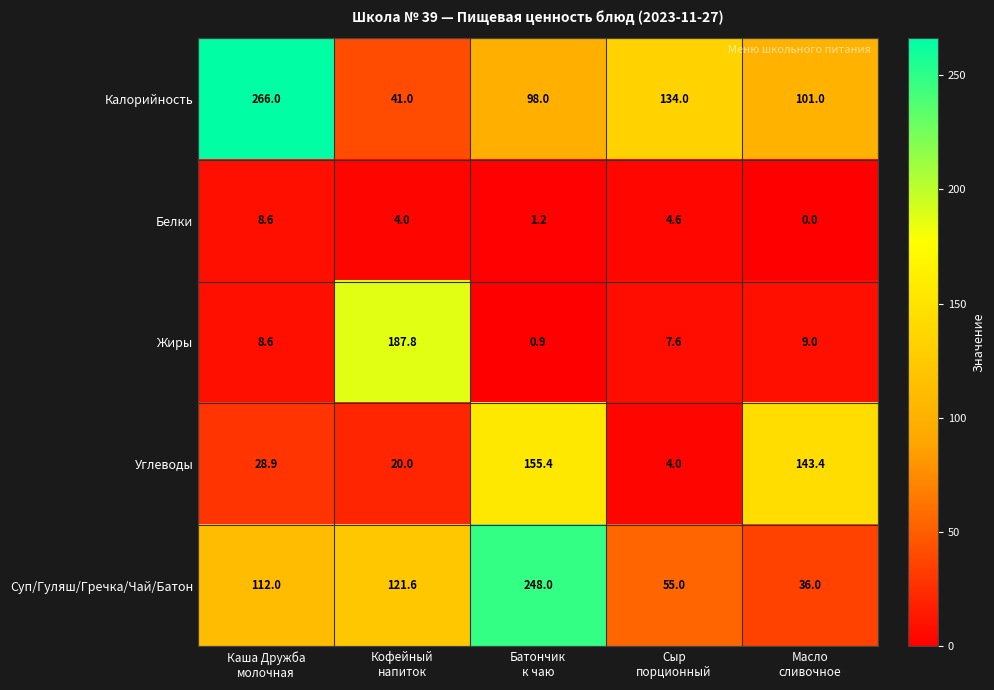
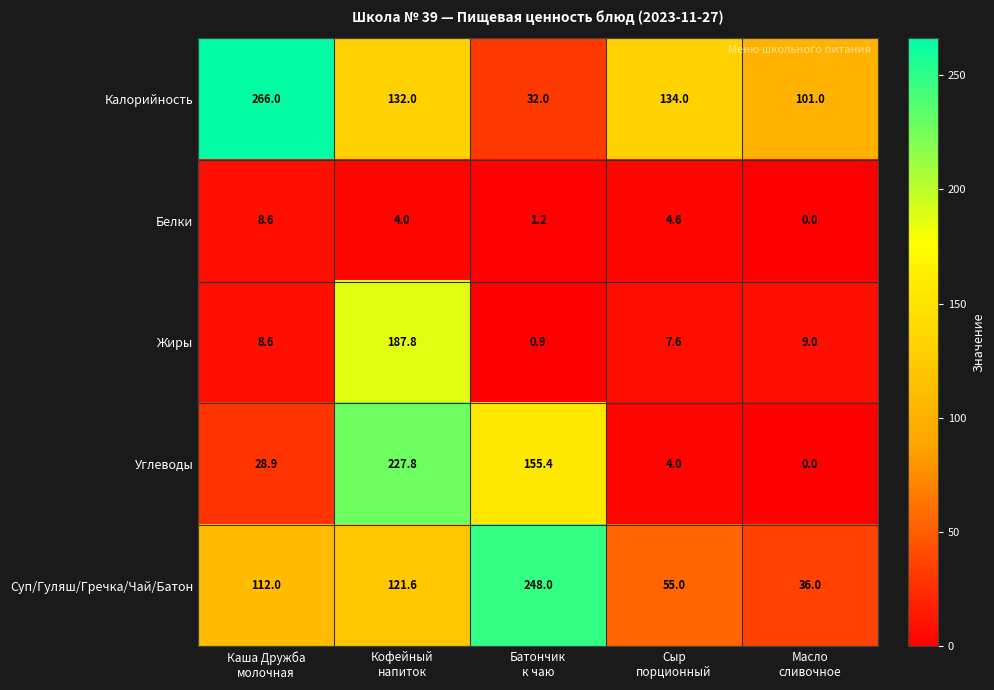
  {
    "Калорийность": {
      "Каша Дружба молочная": 266.0,
-     "Кофейный напиток": 41.0,
-     "Батончик к чаю": 98.0,
+     "Кофейный напиток": 132.0,
+     "Батончик к чаю": 32.0,
      "Сыр порционный": 134.0
    },
    "Белки": {
      "Каша Дружба молочная": 8.6,
      "Кофейный напиток": 4.0,
      "Батончик к чаю": 1.2,
      "Сыр порционный": 4.6,
      "Масло сливочное": 0.0
    },
    "Жиры": {
      "Каша Дружба молочная": 8.6,
      "Кофейный напиток": 187.8,
      "Батончик к чаю": 0.9,
      "Сыр порционный": 7.6,
      "Масло сливочное": 9.0
    },
    "Углеводы": {
      "Каша Дружба молочная": 28.9,
-     "Кофейный напиток": 20.0,
+     "Кофейный напиток": 227.8,
      "Батончик к чаю": 155.4,
      "Сыр порционный": 4.0,
-     "Масло сливочное": 143.4
+     "Масло сливочное": 0.0
    },
    "Суп/Гуляш/Гречка/Чай/Батон": {
      "Каша Дружба молочная": 112.0,
      "Кофейный напиток": 121.6,
      "Батончик к чаю": 248.0,
      "Сыр порционный": 55.0,
      "Масло сливочное": 36.0
    }
  }
